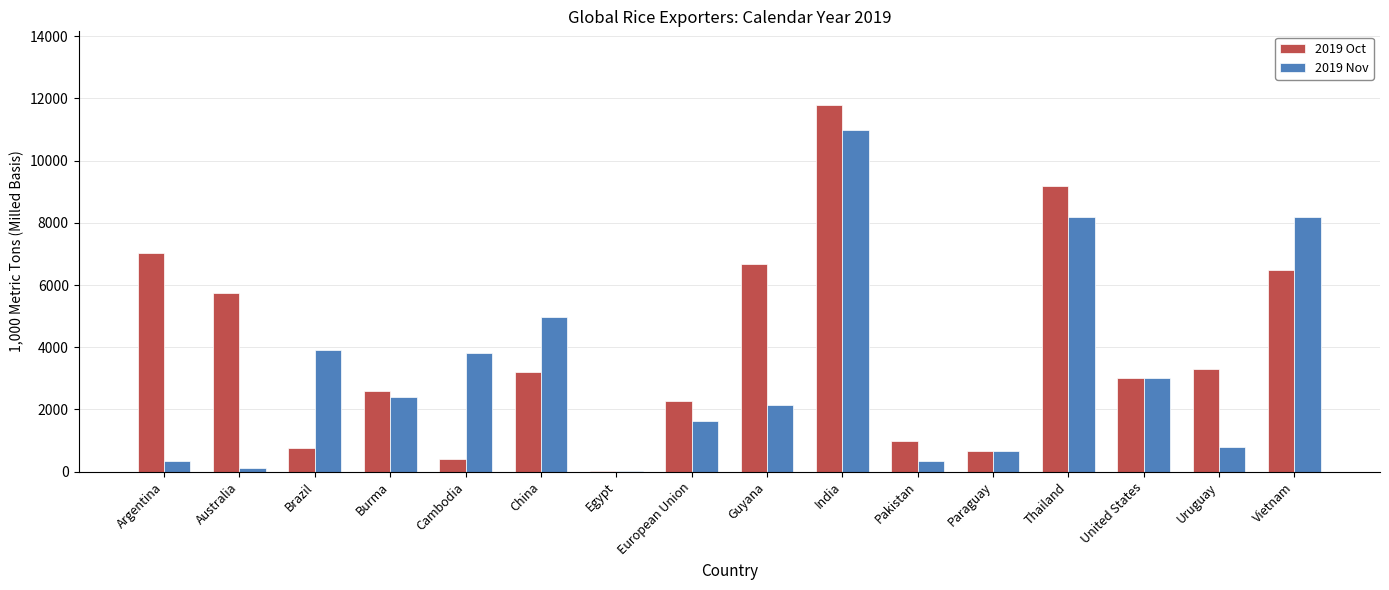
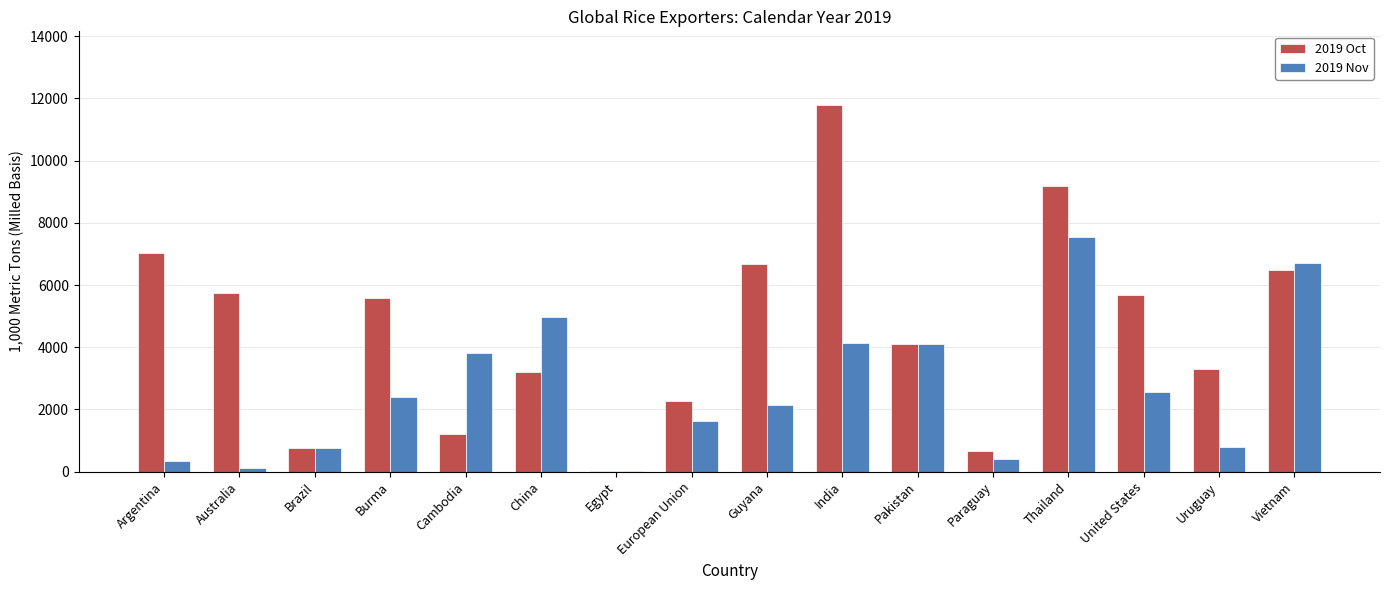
  {
    "2019 Oct": {
      "Argentina": 7000,
      "Australia": 5700,
      "Brazil": 800,
-     "Burma": 2600,
-     "Cambodia": 400,
+     "Burma": 5600,
+     "Cambodia": 1200,
      "China": 3200,
      "European Union": 2300,
      "Guyana": 6700,
      "India": 11800,
-     "Pakistan": 1000,
+     "Pakistan": 4100,
      "Paraguay": 700,
      "Thailand": 9200,
-     "United States": 3000,
+     "United States": 5700,
      "Uruguay": 3300,
      "Vietnam": 6500
    },
    "2019 Nov": {
      "Argentina": 400,
      "Australia": 100,
-     "Brazil": 3900,
+     "Brazil": 800,
      "Burma": 2400,
      "Cambodia": 3800,
      "China": 5000,
      "European Union": 1600,
      "Guyana": 2100,
-     "India": 11000,
-     "Pakistan": 300,
-     "Paraguay": 700,
-     "Thailand": 8200,
-     "United States": 3000,
+     "India": 4100,
+     "Pakistan": 4100,
+     "Paraguay": 400,
+     "Thailand": 7500,
+     "United States": 2600,
      "Uruguay": 800,
-     "Vietnam": 8200
+     "Vietnam": 6700
    }
  }
